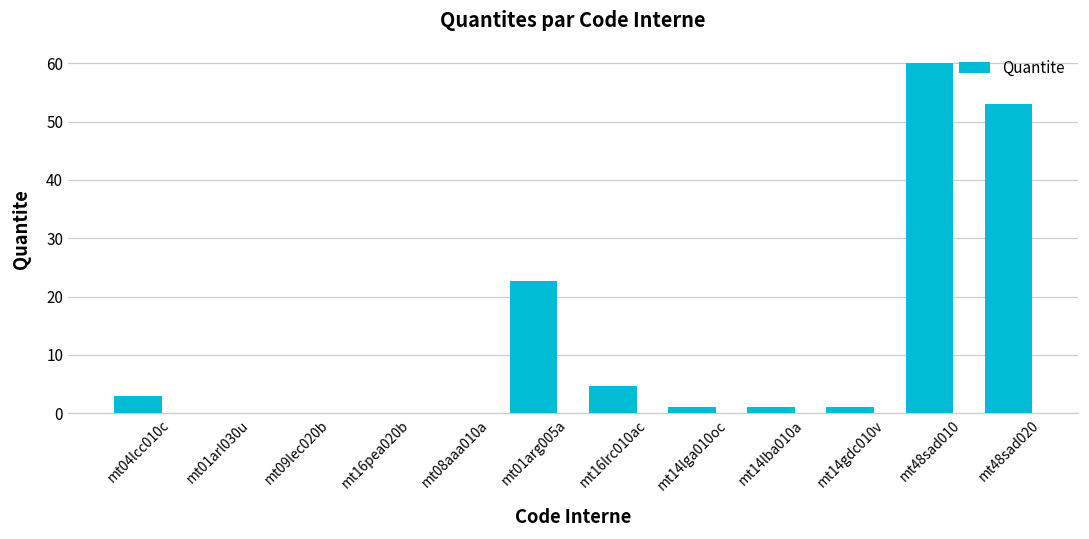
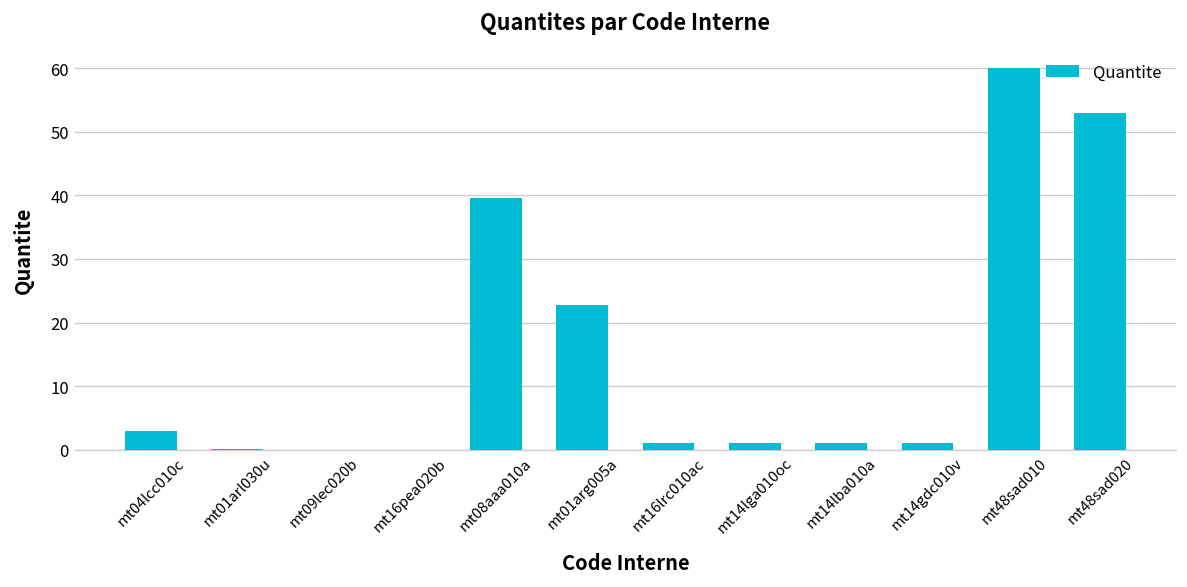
  {
    "mt04lcc010c": 3,
-   "mt08aaa010a": 0,
+   "mt08aaa010a": 40,
    "mt01arg005a": 23,
-   "mt16lrc010ac": 5,
+   "mt16lrc010ac": 1,
    "mt14lga010oc": 1,
    "mt14lba010a": 1,
    "mt14gdc010v": 1,
    "mt48sad010": 60,
    "mt48sad020": 53
  }
